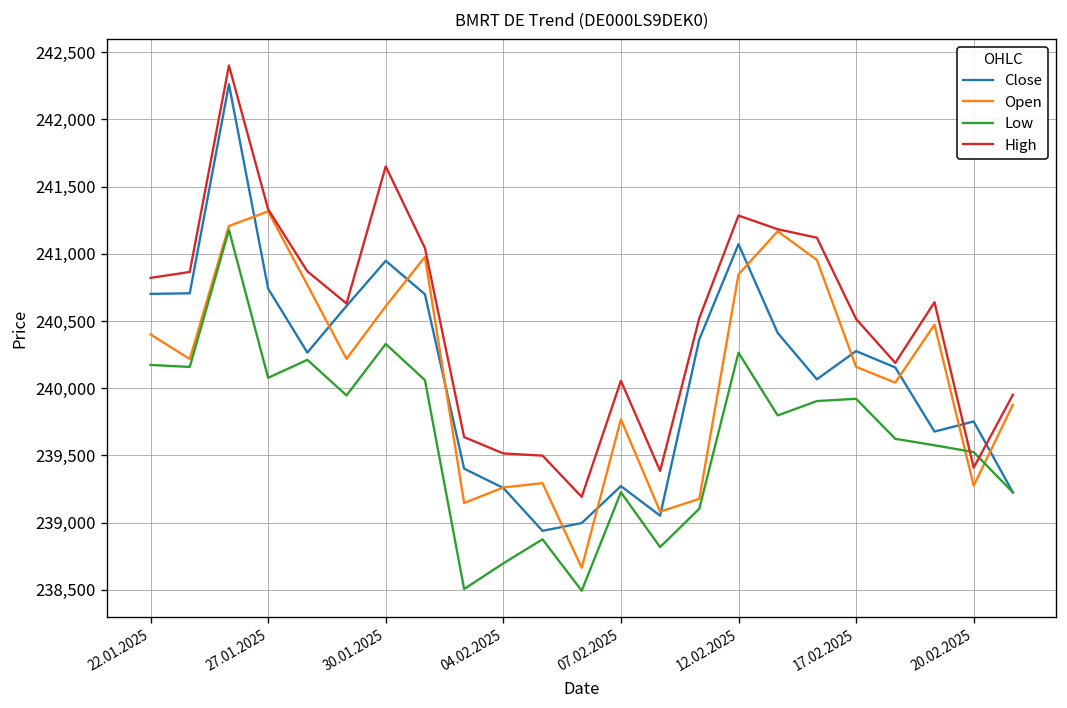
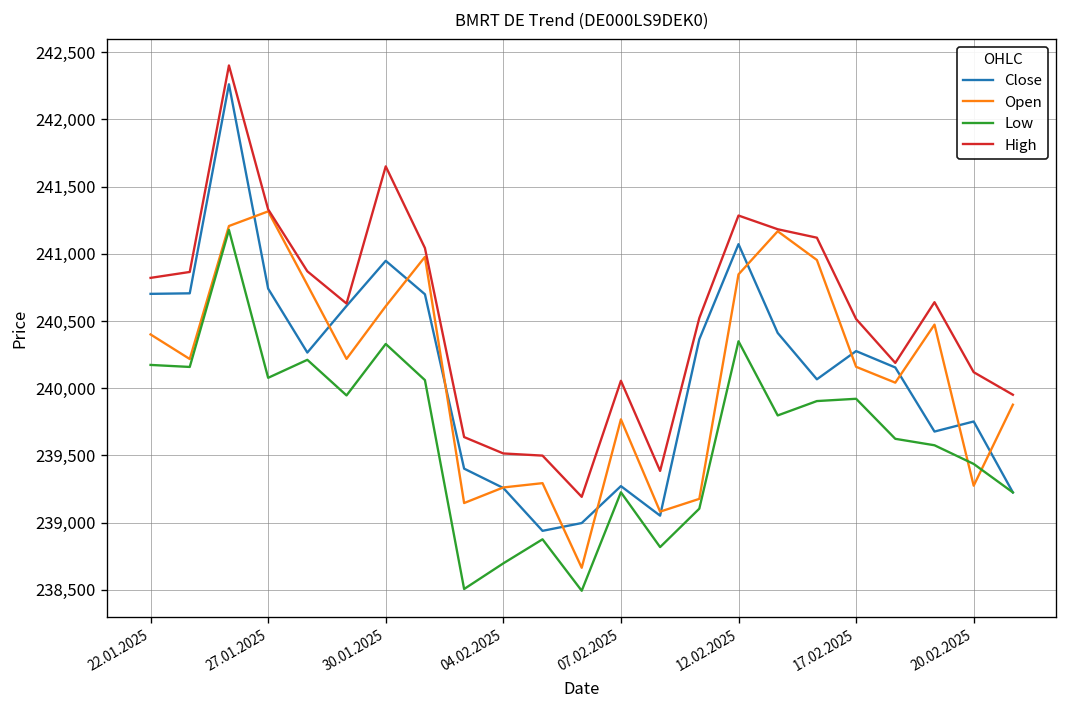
  {
    "Close": {
      "22.01.2025": "240,700",
      "27.01.2025": "240,740",
      "30.01.2025": "240,950",
      "07.02.2025": "239,270",
      "12.02.2025": "241,070",
      "17.02.2025": "240,280",
      "20.02.2025": "239,750"
    },
    "Open": {
      "22.01.2025": "240,400",
      "30.01.2025": "240,610",
      "07.02.2025": "239,770",
      "12.02.2025": "240,850",
      "17.02.2025": "240,160",
      "20.02.2025": "239,270"
    },
    "Low": {
      "22.01.2025": "240,170",
      "27.01.2025": "240,080",
      "30.01.2025": "240,330",
      "04.02.2025": "238,700",
      "07.02.2025": "239,230",
-     "12.02.2025": "240,260",
+     "12.02.2025": "240,350",
      "17.02.2025": "239,920",
-     "20.02.2025": "239,520"
+     "20.02.2025": "239,440"
    },
    "High": {
      "22.01.2025": "240,820",
      "30.01.2025": "241,650",
      "04.02.2025": "239,510",
      "07.02.2025": "240,060",
      "12.02.2025": "241,290",
      "17.02.2025": "240,520",
-     "20.02.2025": "239,410"
+     "20.02.2025": "240,120"
    }
  }
